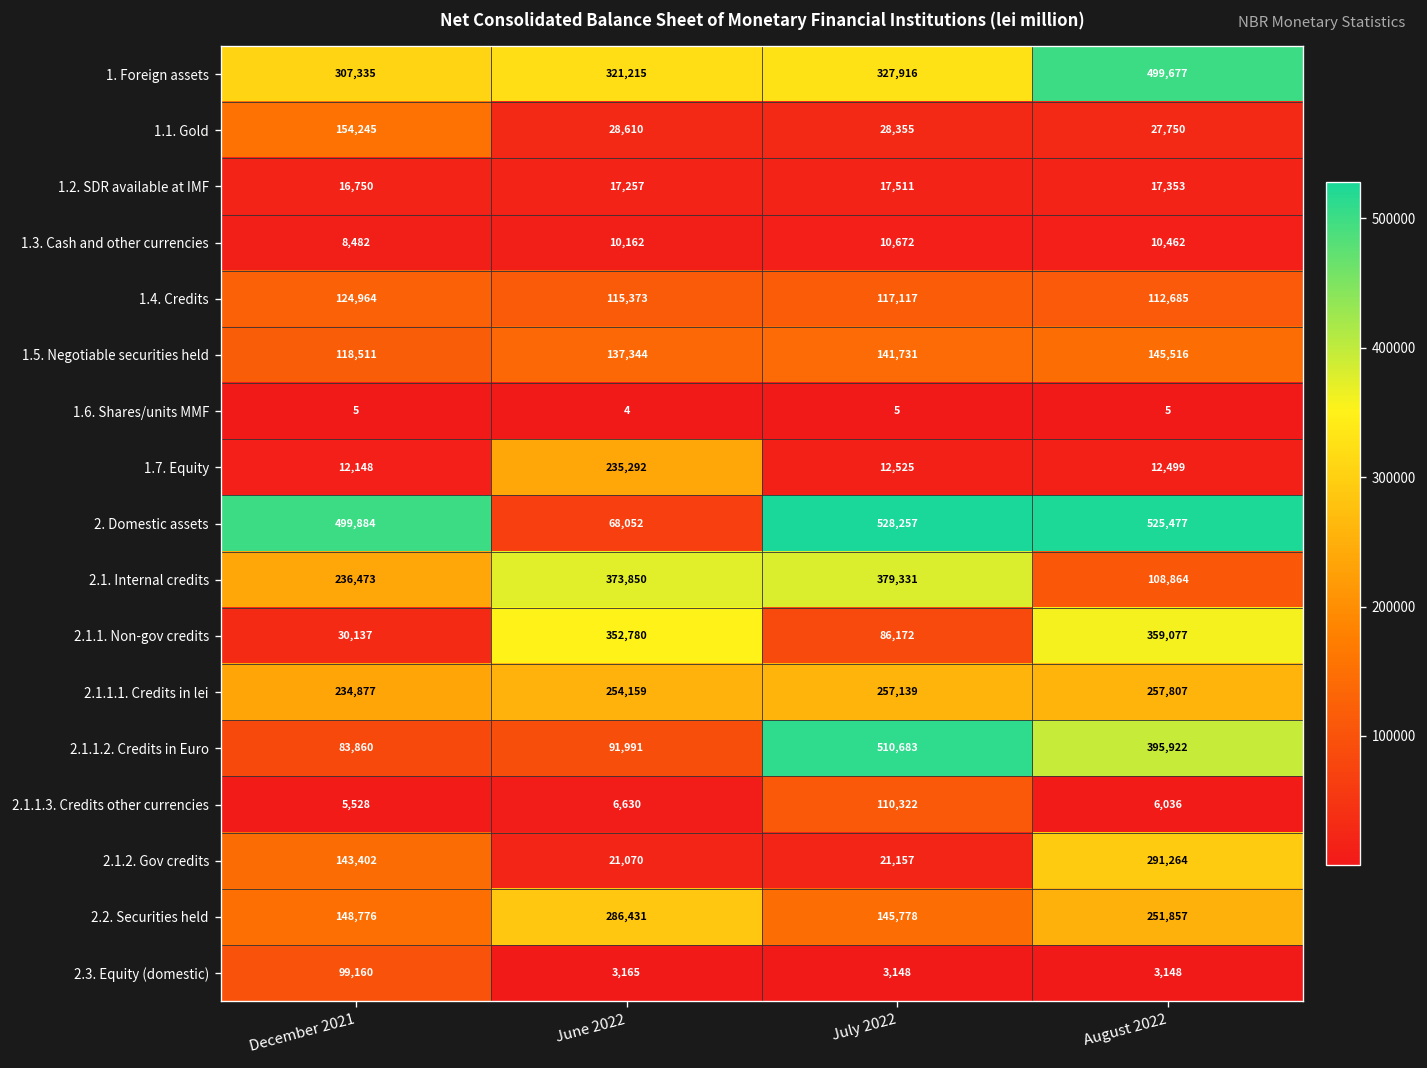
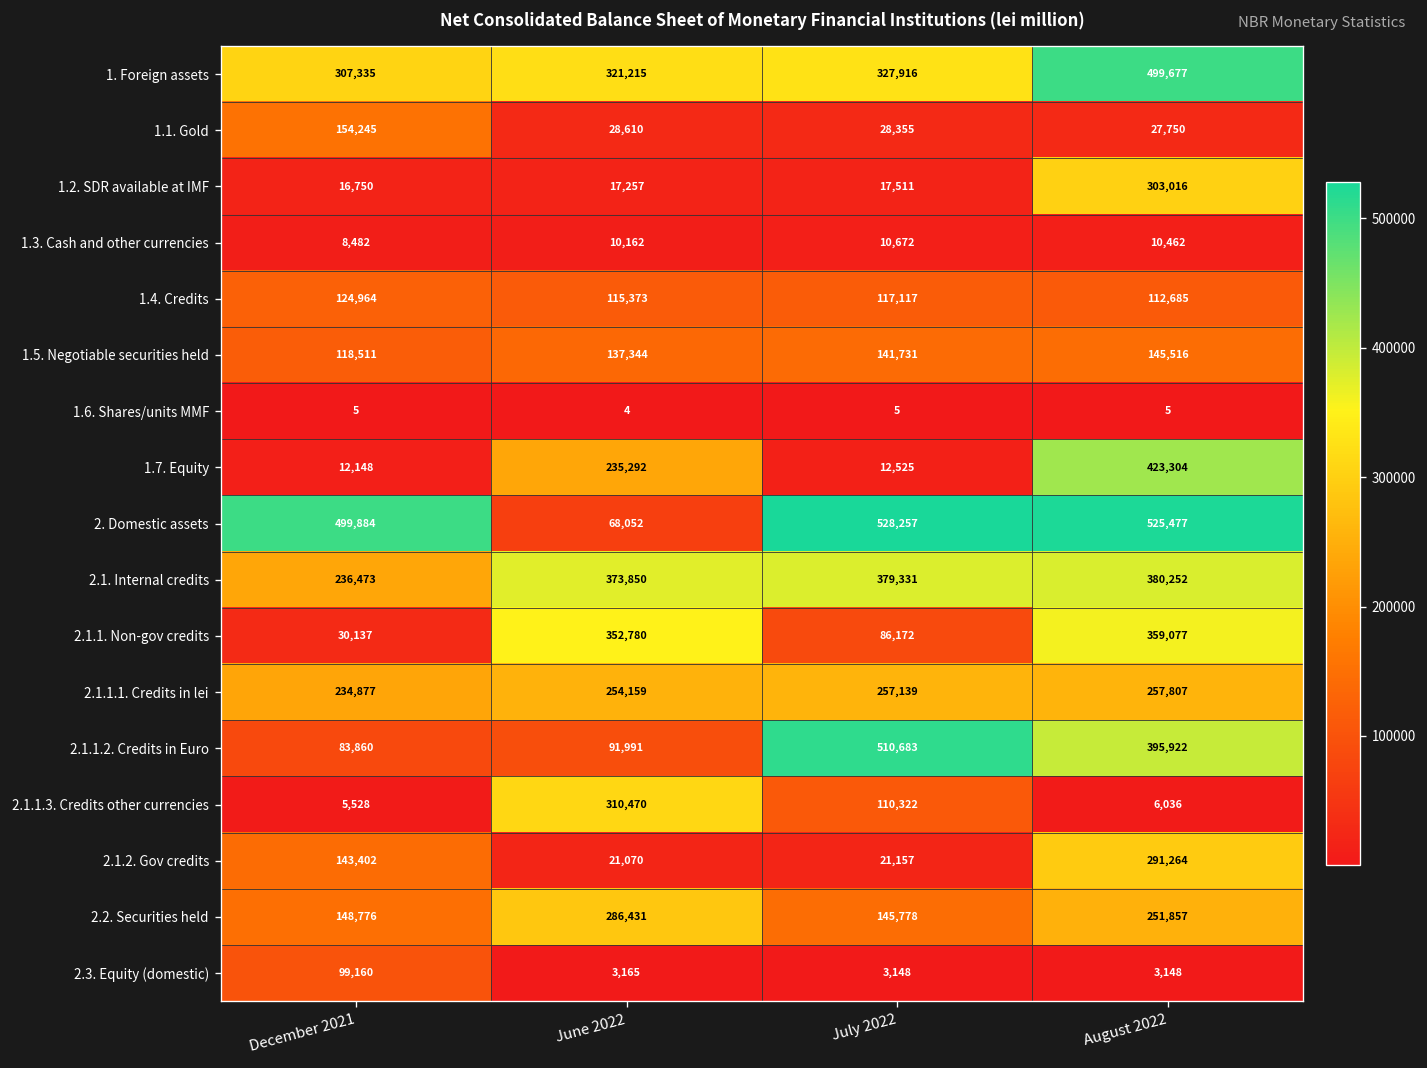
  {
    "1. Foreign assets": {
      "December 2021": "307,335",
      "June 2022": "321,215",
      "July 2022": "327,916",
      "August 2022": "499,677"
    },
    "1.1. Gold": {
      "December 2021": "154,245",
      "June 2022": "28,610",
      "July 2022": "28,355",
      "August 2022": "27,750"
    },
    "1.2. SDR available at IMF": {
      "December 2021": "16,750",
      "June 2022": "17,257",
      "July 2022": "17,511",
-     "August 2022": "17,353"
+     "August 2022": "303,016"
    },
    "1.3. Cash and other currencies": {
      "December 2021": "8,482",
      "June 2022": "10,162",
      "July 2022": "10,672",
      "August 2022": "10,462"
    },
    "1.4. Credits": {
      "December 2021": "124,964",
      "June 2022": "115,373",
      "July 2022": "117,117",
      "August 2022": "112,685"
    },
    "1.5. Negotiable securities held": {
      "December 2021": "118,511",
      "June 2022": "137,344",
      "July 2022": "141,731",
      "August 2022": "145,516"
    },
    "1.6. Shares/units MMF": {
      "December 2021": "5",
      "June 2022": "4",
      "July 2022": "5",
      "August 2022": "5"
    },
    "1.7. Equity": {
      "December 2021": "12,148",
      "June 2022": "235,292",
      "July 2022": "12,525",
-     "August 2022": "12,499"
+     "August 2022": "423,304"
    },
    "2. Domestic assets": {
      "December 2021": "499,884",
      "June 2022": "68,052",
      "July 2022": "528,257",
      "August 2022": "525,477"
    },
    "2.1. Internal credits": {
      "December 2021": "236,473",
      "June 2022": "373,850",
      "July 2022": "379,331",
-     "August 2022": "108,864"
+     "August 2022": "380,252"
    },
    "2.1.1. Non-gov credits": {
      "December 2021": "30,137",
      "June 2022": "352,780",
      "July 2022": "86,172",
      "August 2022": "359,077"
    },
    "2.1.1.1. Credits in lei": {
      "December 2021": "234,877",
      "June 2022": "254,159",
      "July 2022": "257,139",
      "August 2022": "257,807"
    },
    "2.1.1.2. Credits in Euro": {
      "December 2021": "83,860",
      "June 2022": "91,991",
      "July 2022": "510,683",
      "August 2022": "395,922"
    },
    "2.1.1.3. Credits other currencies": {
      "December 2021": "5,528",
-     "June 2022": "6,630",
+     "June 2022": "310,470",
      "July 2022": "110,322",
      "August 2022": "6,036"
    },
    "2.1.2. Gov credits": {
      "December 2021": "143,402",
      "June 2022": "21,070",
      "July 2022": "21,157",
      "August 2022": "291,264"
    },
    "2.2. Securities held": {
      "December 2021": "148,776",
      "June 2022": "286,431",
      "July 2022": "145,778",
      "August 2022": "251,857"
    },
    "2.3. Equity (domestic)": {
      "December 2021": "99,160",
      "June 2022": "3,165",
      "July 2022": "3,148",
      "August 2022": "3,148"
    }
  }
